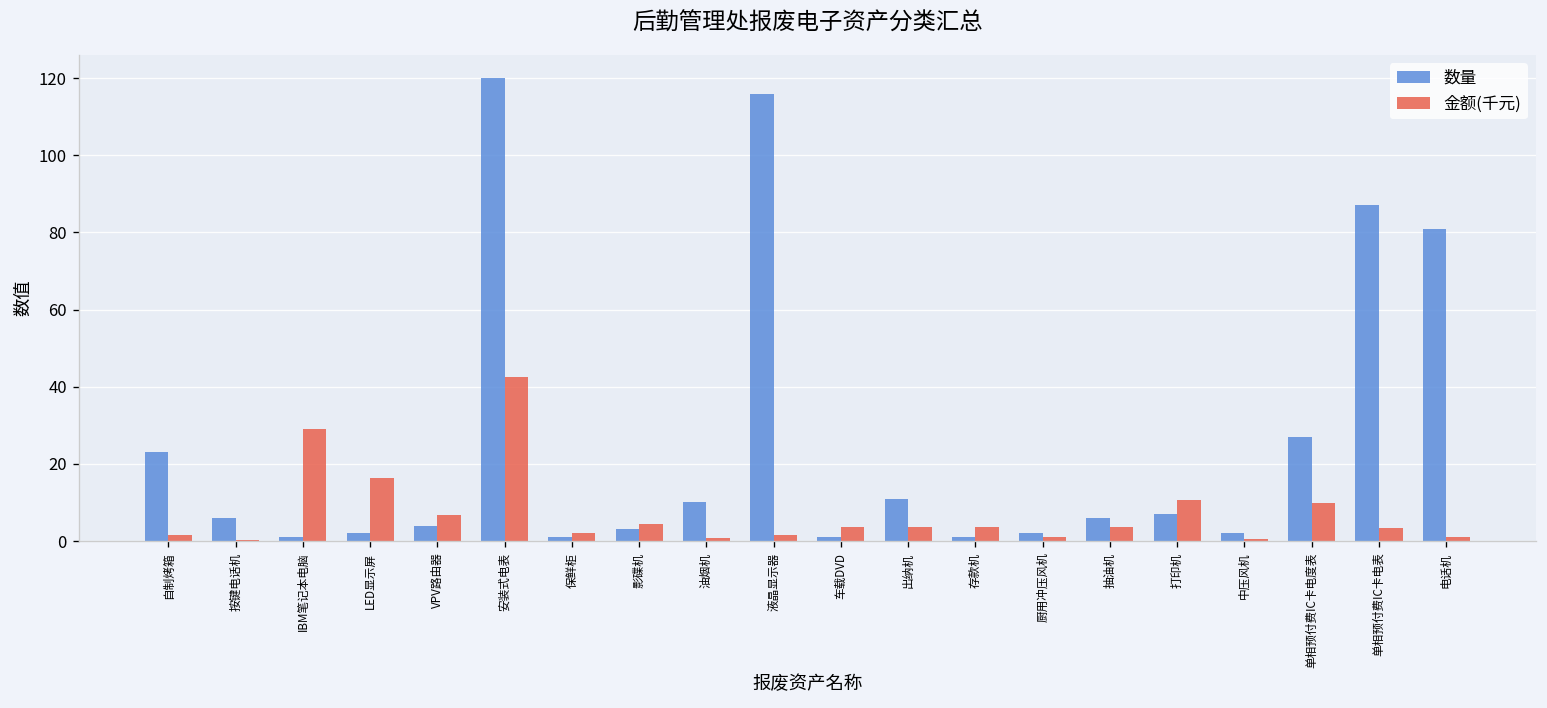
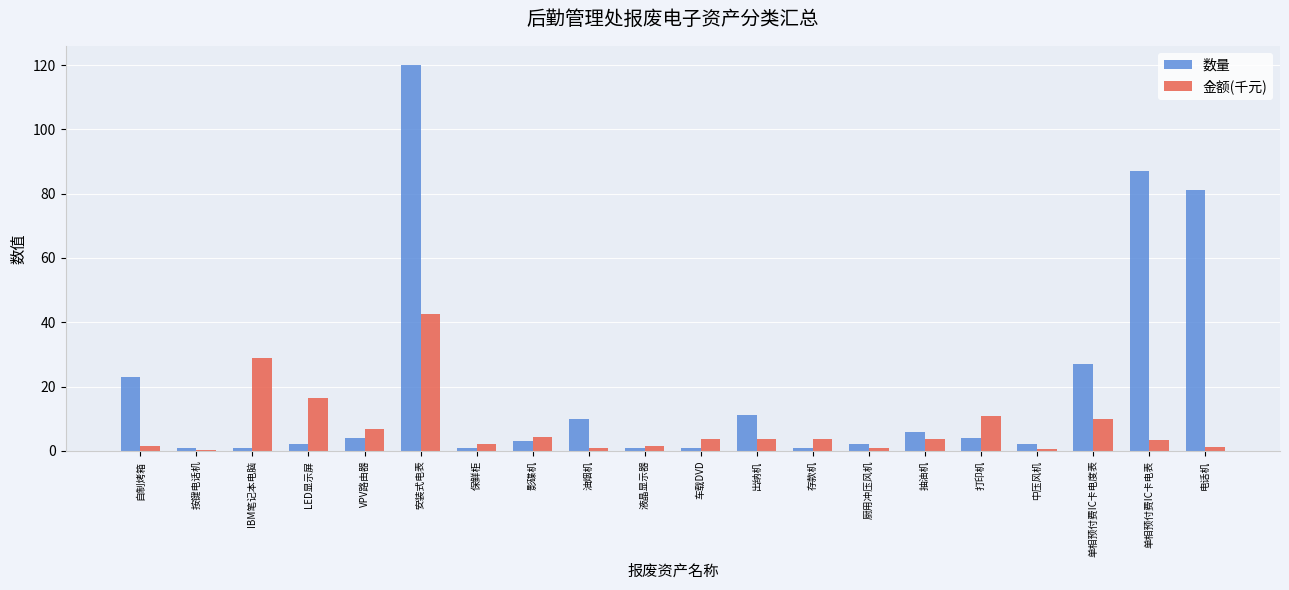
  {
    "数量": {
      "自制烤箱": 23,
-     "按键电话机": 6,
+     "按键电话机": 1,
      "IBM笔记本电脑": 1,
      "LED显示屏": 2,
      "VPV路由器": 4,
      "安装式电表": 120,
      "保鲜柜": 1,
      "影碟机": 3,
      "油烟机": 10,
-     "液晶显示器": 116,
+     "液晶显示器": 1,
      "车载DVD": 1,
      "出纳机": 11,
      "存款机": 1,
      "厨用冲压风机": 2,
      "抽油机": 6,
-     "打印机": 7,
+     "打印机": 4,
      "中压风机": 2,
      "单相预付费IC卡电度表": 27,
      "单相预付费IC卡电表": 87,
      "电话机": 81
    },
    "金额(千元)": {
      "自制烤箱": 2,
      "IBM笔记本电脑": 29,
      "LED显示屏": 16,
      "VPV路由器": 7,
      "安装式电表": 43,
      "保鲜柜": 2,
      "影碟机": 4,
      "油烟机": 1,
      "液晶显示器": 2,
      "车载DVD": 4,
      "出纳机": 4,
      "存款机": 4,
      "厨用冲压风机": 1,
      "抽油机": 4,
      "打印机": 11,
      "单相预付费IC卡电度表": 10,
      "单相预付费IC卡电表": 3,
      "电话机": 1
    }
  }
